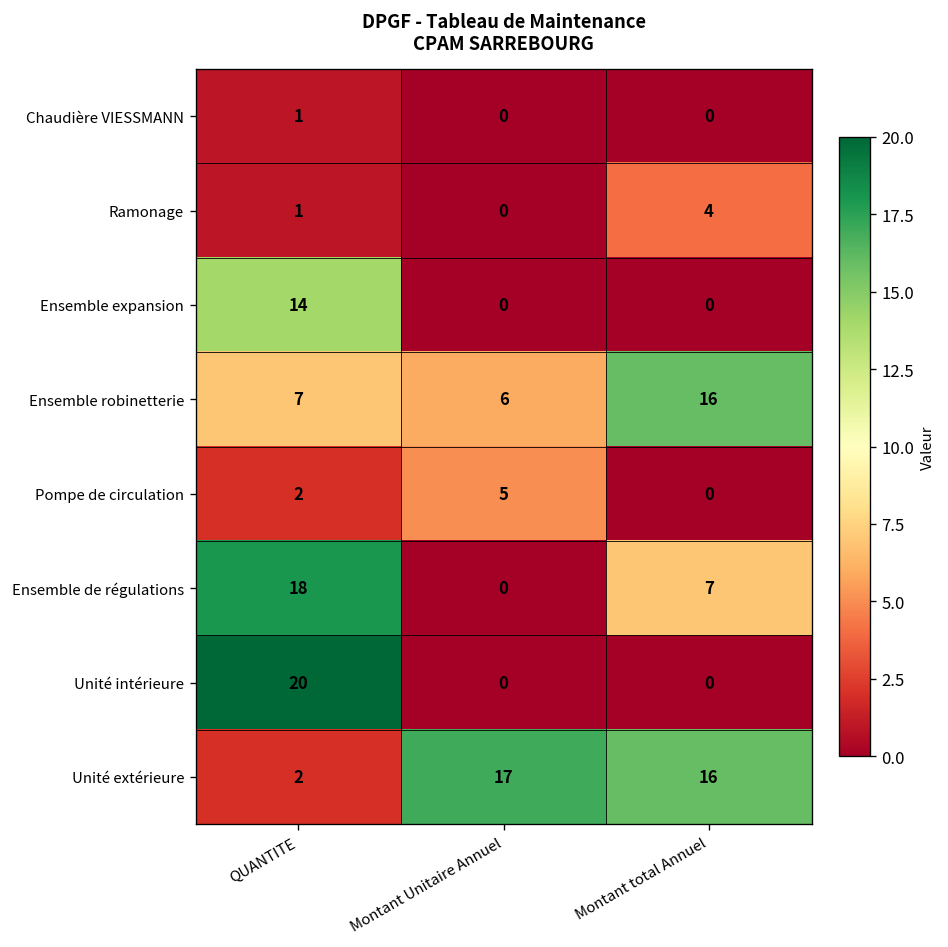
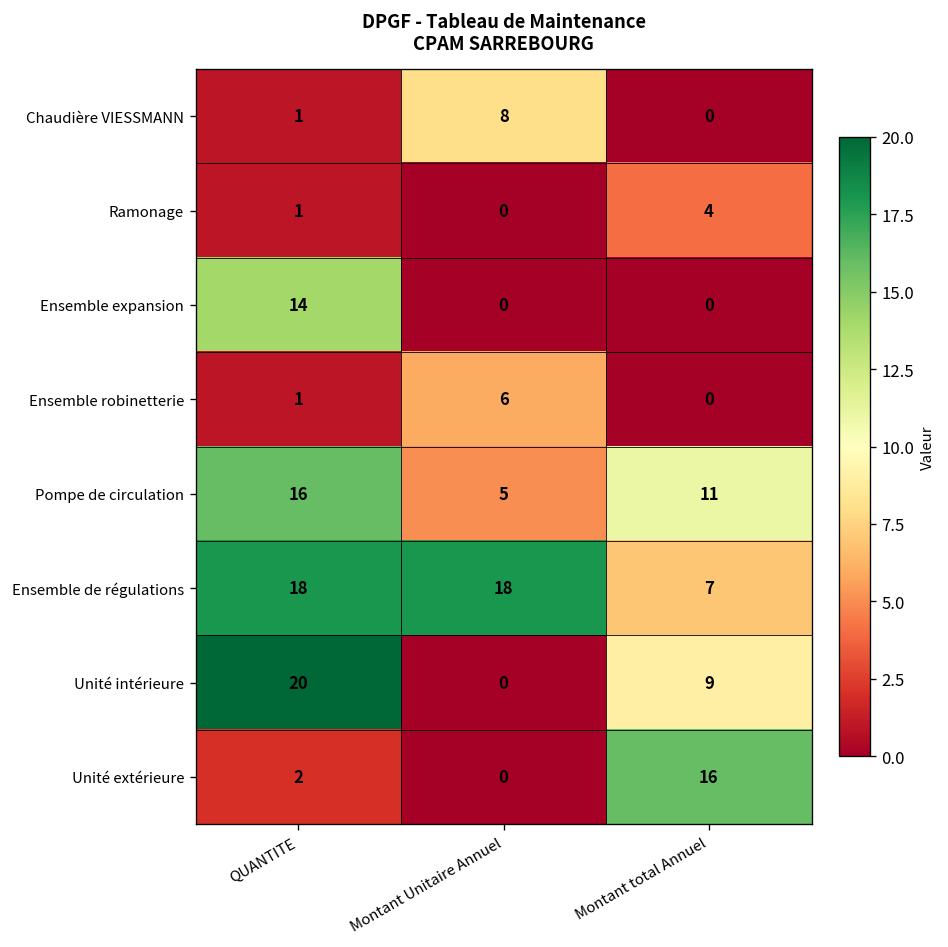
  {
    "Chaudière VIESSMANN": {
      "QUANTITE": 1,
-     "Montant Unitaire Annuel": 0,
+     "Montant Unitaire Annuel": 8,
      "Montant total Annuel": 0
    },
    "Ramonage": {
      "QUANTITE": 1,
      "Montant Unitaire Annuel": 0,
      "Montant total Annuel": 4
    },
    "Ensemble expansion": {
      "QUANTITE": 14,
      "Montant Unitaire Annuel": 0,
      "Montant total Annuel": 0
    },
    "Ensemble robinetterie": {
-     "QUANTITE": 7,
+     "QUANTITE": 1,
      "Montant Unitaire Annuel": 6,
-     "Montant total Annuel": 16
+     "Montant total Annuel": 0
    },
    "Pompe de circulation": {
-     "QUANTITE": 2,
+     "QUANTITE": 16,
      "Montant Unitaire Annuel": 5,
-     "Montant total Annuel": 0
+     "Montant total Annuel": 11
    },
    "Ensemble de régulations": {
      "QUANTITE": 18,
-     "Montant Unitaire Annuel": 0,
+     "Montant Unitaire Annuel": 18,
      "Montant total Annuel": 7
    },
    "Unité intérieure": {
      "QUANTITE": 20,
      "Montant Unitaire Annuel": 0,
-     "Montant total Annuel": 0
+     "Montant total Annuel": 9
    },
    "Unité extérieure": {
      "QUANTITE": 2,
-     "Montant Unitaire Annuel": 17,
+     "Montant Unitaire Annuel": 0,
      "Montant total Annuel": 16
    }
  }
